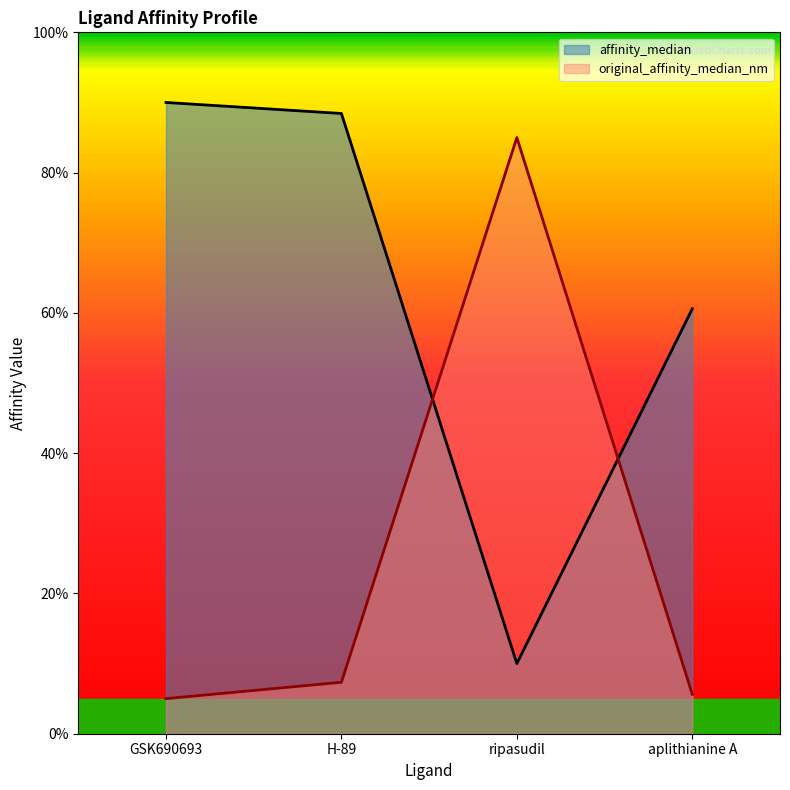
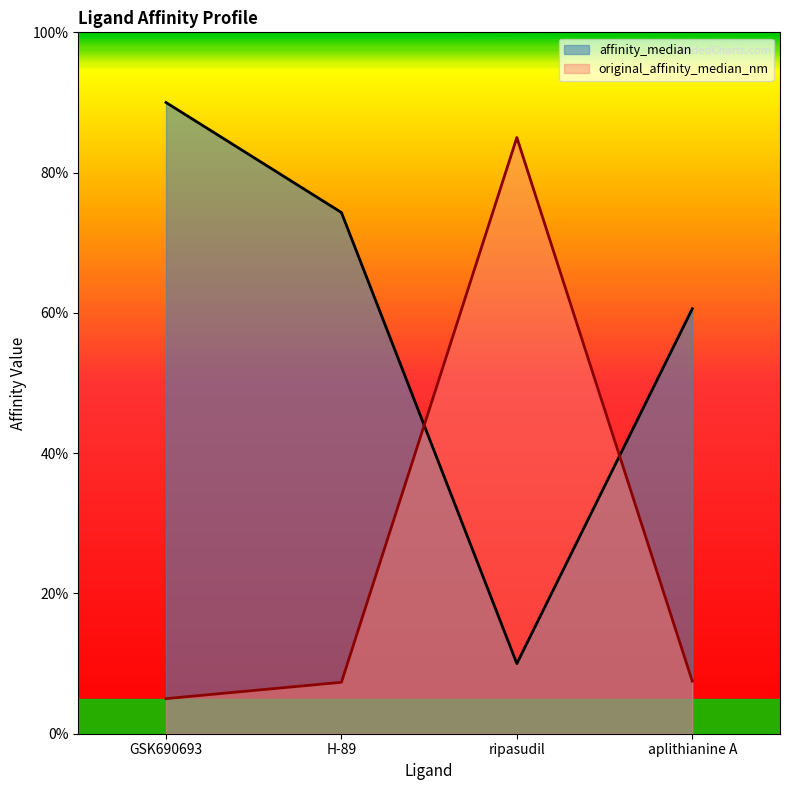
  {
    "affinity_median": {
      "GSK690693": "90%",
-     "H-89": "88%",
+     "H-89": "74%",
      "ripasudil": "10%",
      "aplithianine A": "61%"
    },
    "original_affinity_median_nm": {
      "H-89": "7%",
      "ripasudil": "85%",
-     "aplithianine A": "6%"
+     "aplithianine A": "7%"
    }
  }
